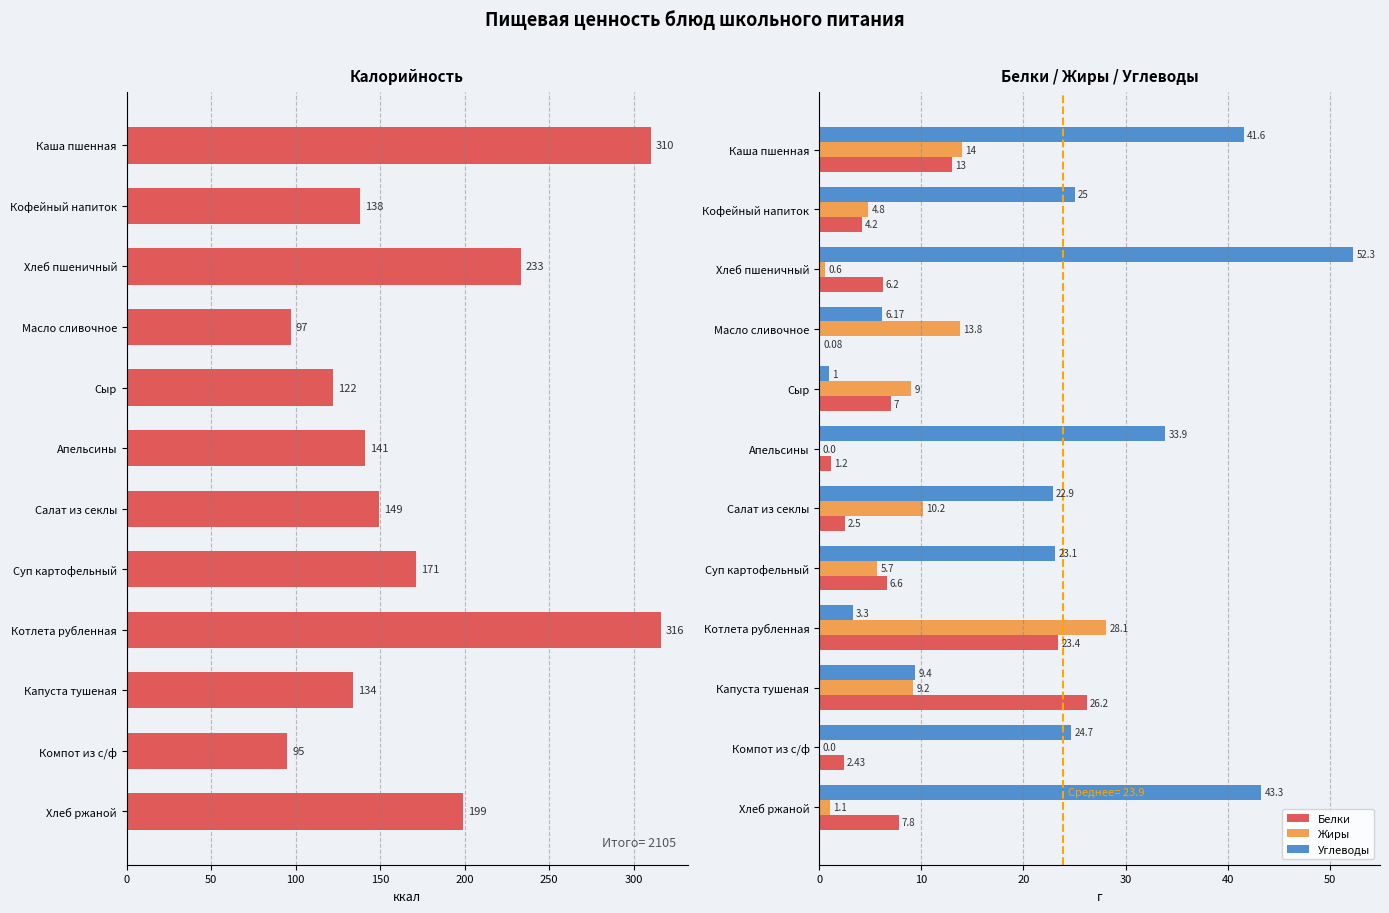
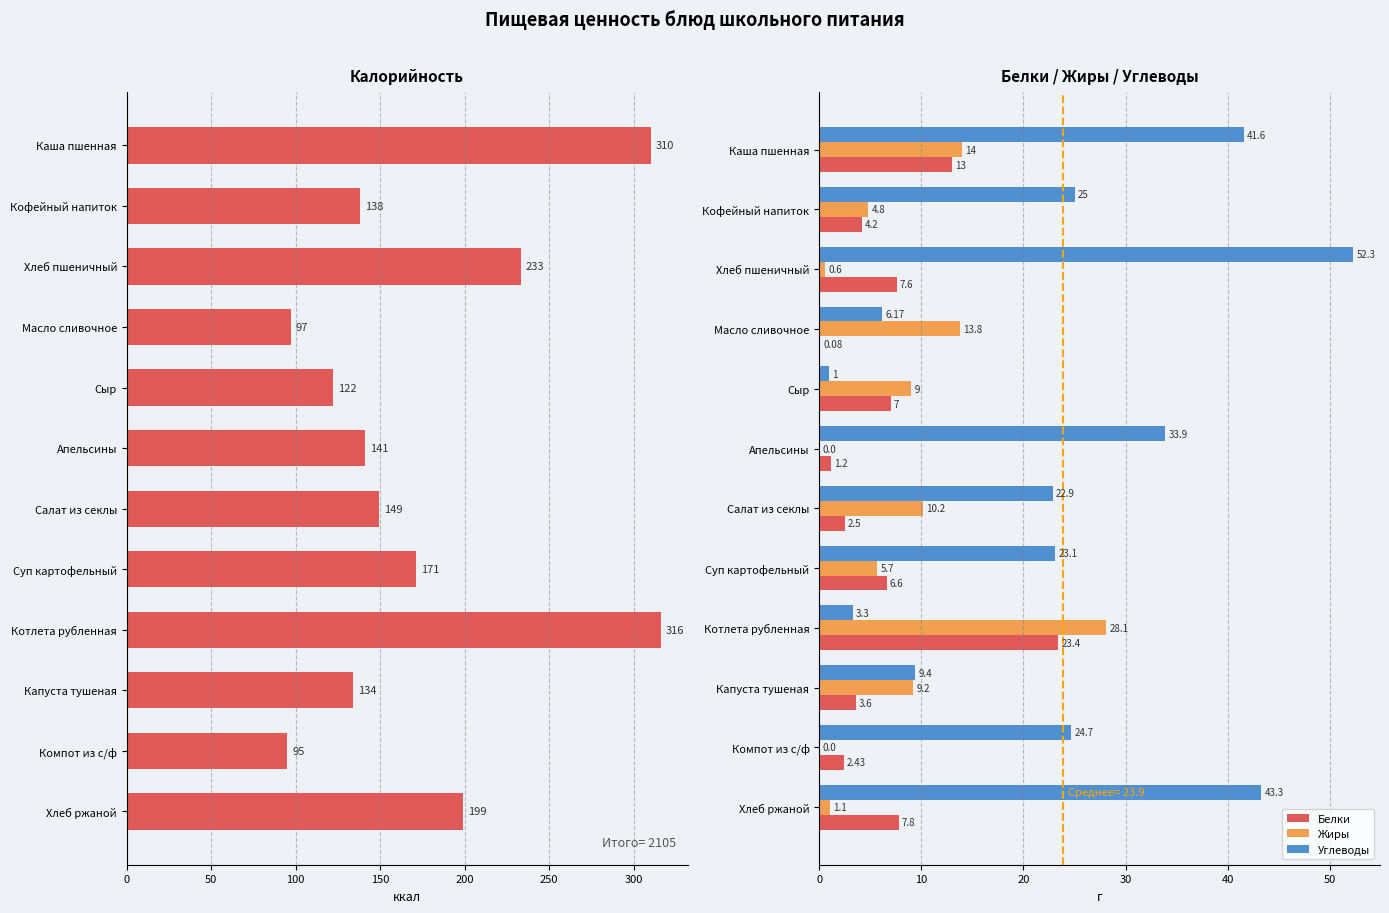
  {
    "Калорийность": {
      "Каша пшенная": 310,
      "Кофейный напиток": 138,
      "Хлеб пшеничный": 233,
      "Масло сливочное": 97,
      "Сыр": 122,
      "Апельсины": 141,
      "Салат из секлы": 149,
      "Суп картофельный": 171,
      "Котлета рубленная": 316,
      "Капуста тушеная": 134,
      "Компот из с/ф": 95,
      "Хлеб ржаной": 199
    },
    "Белки / Жиры / Углеводы": {
      "Белки": {
        "Каша пшенная": 13,
        "Кофейный напиток": 4.2,
-       "Хлеб пшеничный": 6.2,
+       "Хлеб пшеничный": 7.6,
        "Масло сливочное": 0.08,
        "Сыр": 7,
        "Апельсины": 1.2,
        "Салат из секлы": 2.5,
        "Суп картофельный": 6.6,
        "Котлета рубленная": 23.4,
-       "Капуста тушеная": 26.2,
+       "Капуста тушеная": 3.6,
        "Компот из с/ф": 2.43,
        "Хлеб ржаной": 7.8
      },
      "Жиры": {
        "Каша пшенная": 14,
        "Кофейный напиток": 4.8,
        "Хлеб пшеничный": 0.6,
        "Масло сливочное": 13.8,
        "Сыр": 9,
        "Апельсины": 0.0,
        "Салат из секлы": 10.2,
        "Суп картофельный": 5.7,
        "Котлета рубленная": 28.1,
        "Капуста тушеная": 9.2,
        "Компот из с/ф": 0.0,
        "Хлеб ржаной": 1.1
      },
      "Углеводы": {
        "Каша пшенная": 41.6,
        "Кофейный напиток": 25,
        "Хлеб пшеничный": 52.3,
        "Масло сливочное": 6.17,
        "Сыр": 1,
        "Апельсины": 33.9,
        "Салат из секлы": 22.9,
        "Суп картофельный": 23.1,
        "Котлета рубленная": 3.3,
        "Капуста тушеная": 9.4,
        "Компот из с/ф": 24.7,
        "Хлеб ржаной": 43.3
      }
    }
  }
